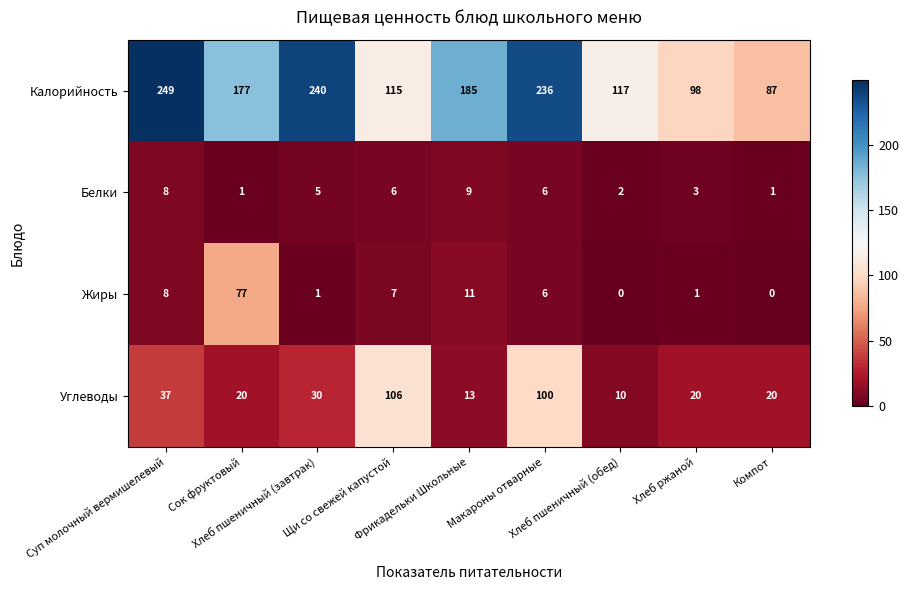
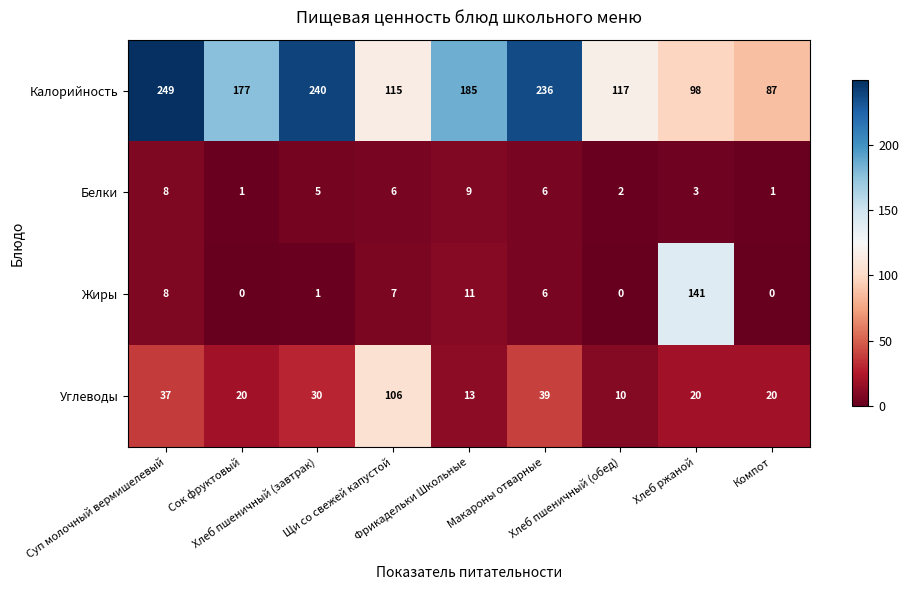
  {
    "Калорийность": {
      "Суп молочный вермишелевый": 249,
      "Сок фруктовый": 177,
      "Хлеб пшеничный (завтрак)": 240,
      "Щи со свежей капустой": 115,
      "Фрикадельки Школьные": 185,
      "Макароны отварные": 236,
      "Хлеб пшеничный (обед)": 117,
      "Хлеб ржаной": 98,
      "Компот": 87
    },
    "Белки": {
      "Суп молочный вермишелевый": 8,
      "Сок фруктовый": 1,
      "Хлеб пшеничный (завтрак)": 5,
      "Щи со свежей капустой": 6,
      "Фрикадельки Школьные": 9,
      "Макароны отварные": 6,
      "Хлеб пшеничный (обед)": 2,
      "Хлеб ржаной": 3,
      "Компот": 1
    },
    "Жиры": {
      "Суп молочный вермишелевый": 8,
-     "Сок фруктовый": 77,
+     "Сок фруктовый": 0,
      "Хлеб пшеничный (завтрак)": 1,
      "Щи со свежей капустой": 7,
      "Фрикадельки Школьные": 11,
      "Макароны отварные": 6,
      "Хлеб пшеничный (обед)": 0,
-     "Хлеб ржаной": 1,
+     "Хлеб ржаной": 141,
      "Компот": 0
    },
    "Углеводы": {
      "Суп молочный вермишелевый": 37,
      "Сок фруктовый": 20,
      "Хлеб пшеничный (завтрак)": 30,
      "Щи со свежей капустой": 106,
      "Фрикадельки Школьные": 13,
-     "Макароны отварные": 100,
+     "Макароны отварные": 39,
      "Хлеб пшеничный (обед)": 10,
      "Хлеб ржаной": 20,
      "Компот": 20
    }
  }
